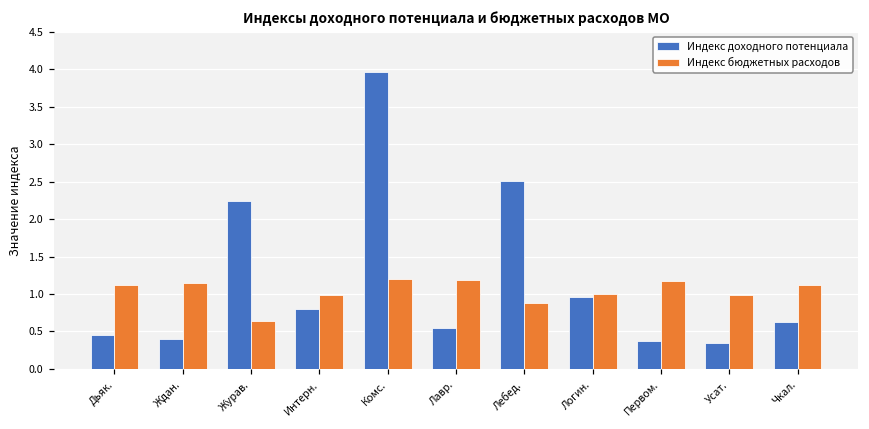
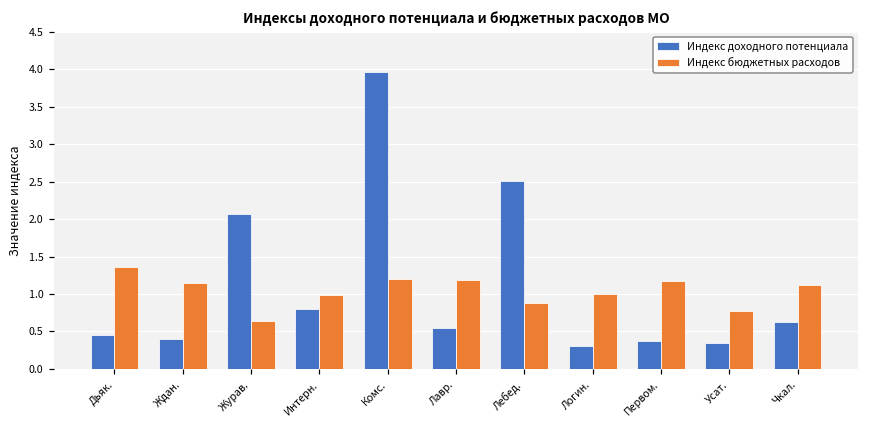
  {
    "Индекс доходного потенциала": {
      "Дьяк.": 0.5,
      "Ждан.": 0.4,
-     "Журав.": 2.2,
+     "Журав.": 2.1,
      "Интерн.": 0.8,
      "Комс.": 4.0,
      "Лавр.": 0.6,
      "Лебед.": 2.5,
-     "Логин.": 1.0,
+     "Логин.": 0.3,
      "Первом.": 0.4,
      "Усат.": 0.4,
      "Чкал.": 0.6
    },
    "Индекс бюджетных расходов": {
-     "Дьяк.": 1.1,
+     "Дьяк.": 1.4,
      "Ждан.": 1.1,
      "Журав.": 0.6,
      "Интерн.": 1.0,
      "Комс.": 1.2,
      "Лавр.": 1.2,
      "Лебед.": 0.9,
      "Логин.": 1.0,
      "Первом.": 1.2,
-     "Усат.": 1.0,
+     "Усат.": 0.8,
      "Чкал.": 1.1
    }
  }
